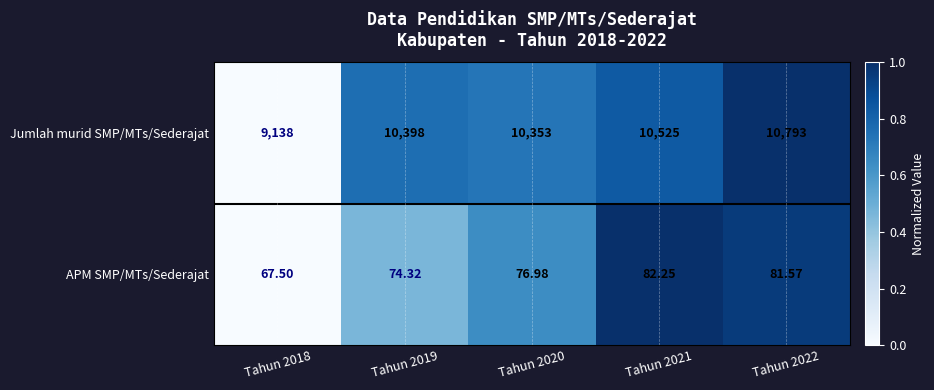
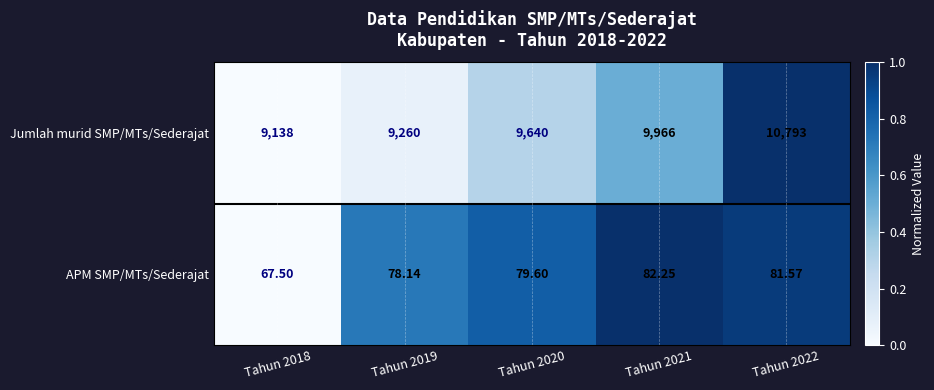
  {
    "Jumlah murid SMP/MTs/Sederajat": {
      "Tahun 2018": "9,138",
-     "Tahun 2019": "10,398",
-     "Tahun 2020": "10,353",
-     "Tahun 2021": "10,525",
+     "Tahun 2019": "9,260",
+     "Tahun 2020": "9,640",
+     "Tahun 2021": "9,966",
      "Tahun 2022": "10,793"
    },
    "APM SMP/MTs/Sederajat": {
      "Tahun 2018": "67.50",
-     "Tahun 2019": "74.32",
-     "Tahun 2020": "76.98",
+     "Tahun 2019": "78.14",
+     "Tahun 2020": "79.60",
      "Tahun 2021": "82.25",
      "Tahun 2022": "81.57"
    }
  }
